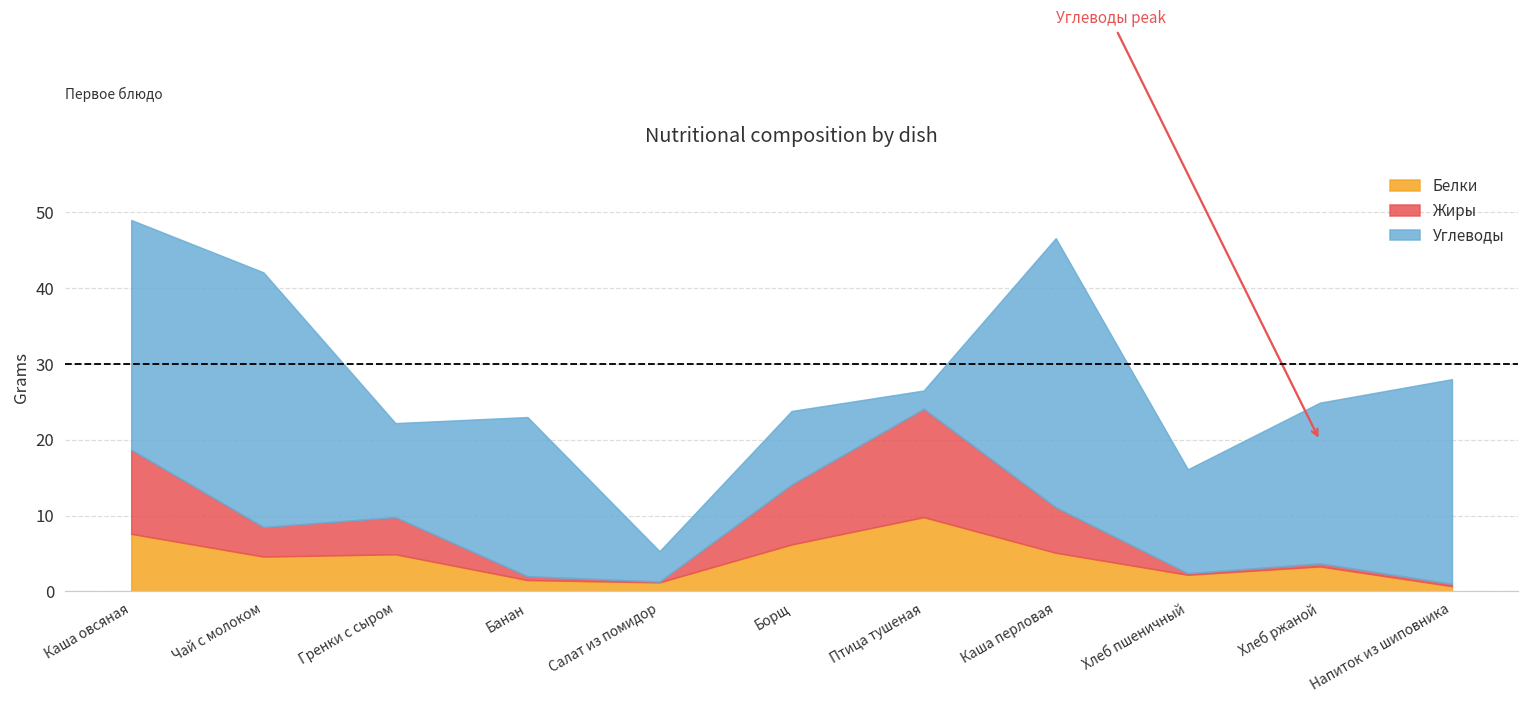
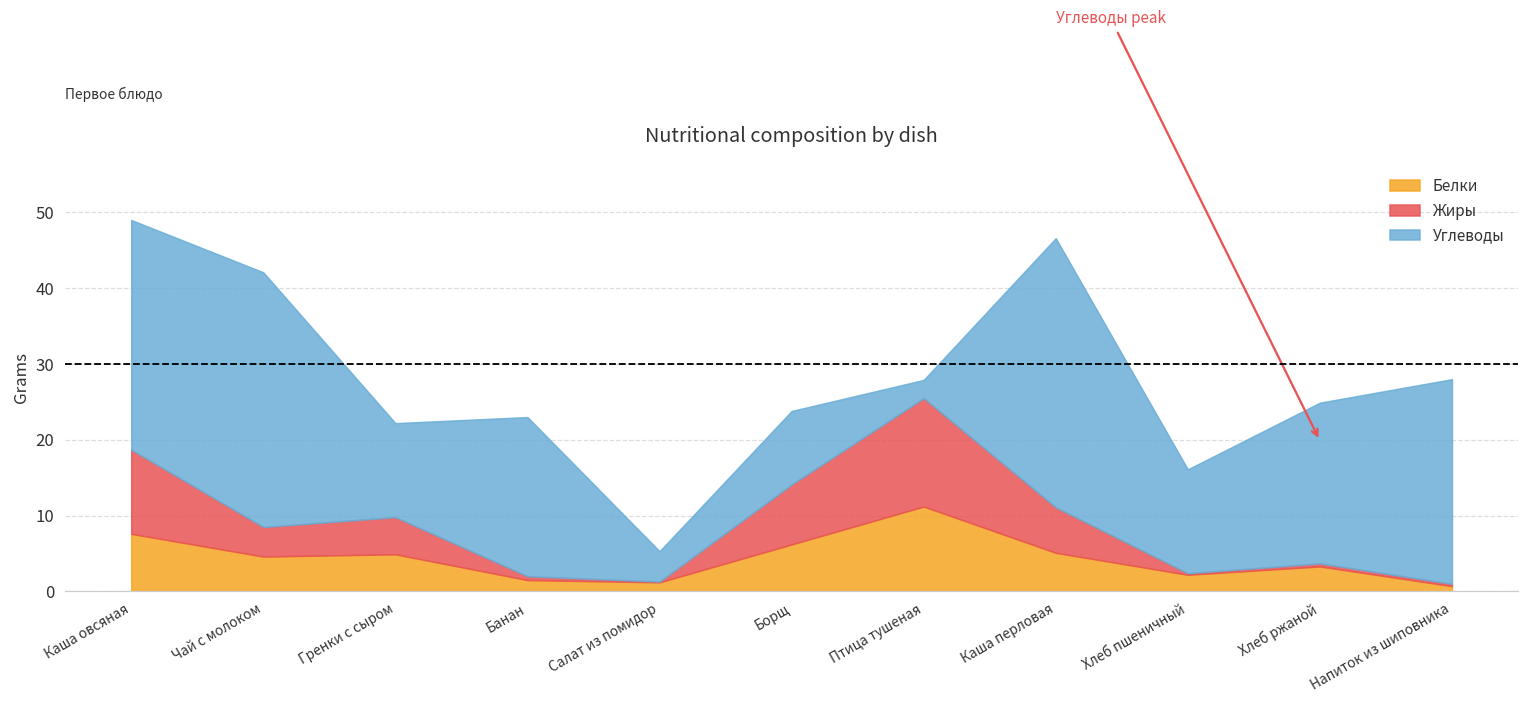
  {
    "Белки": {
      "Каша овсяная": 8,
      "Чай с молоком": 5,
      "Гренки с сыром": 5,
      "Банан": 2,
      "Борщ": 6,
-     "Птица тушеная": 10,
+     "Птица тушеная": 11,
      "Каша перловая": 5,
      "Хлеб ржаной": 3
    },
    "Жиры": {
      "Каша овсяная": 11,
      "Чай с молоком": 4,
      "Гренки с сыром": 5,
      "Банан": 1,
      "Борщ": 8,
      "Птица тушеная": 14,
      "Каша перловая": 6,
      "Хлеб ржаной": 0
    },
    "Углеводы": {
      "Каша овсяная": 30,
      "Чай с молоком": 34,
      "Гренки с сыром": 12,
      "Банан": 21,
      "Салат из помидор": 4,
      "Борщ": 10,
      "Птица тушеная": 2,
      "Каша перловая": 36,
      "Хлеб пшеничный": 14,
      "Хлеб ржаной": 21,
      "Напиток из шиповника": 27
    }
  }
